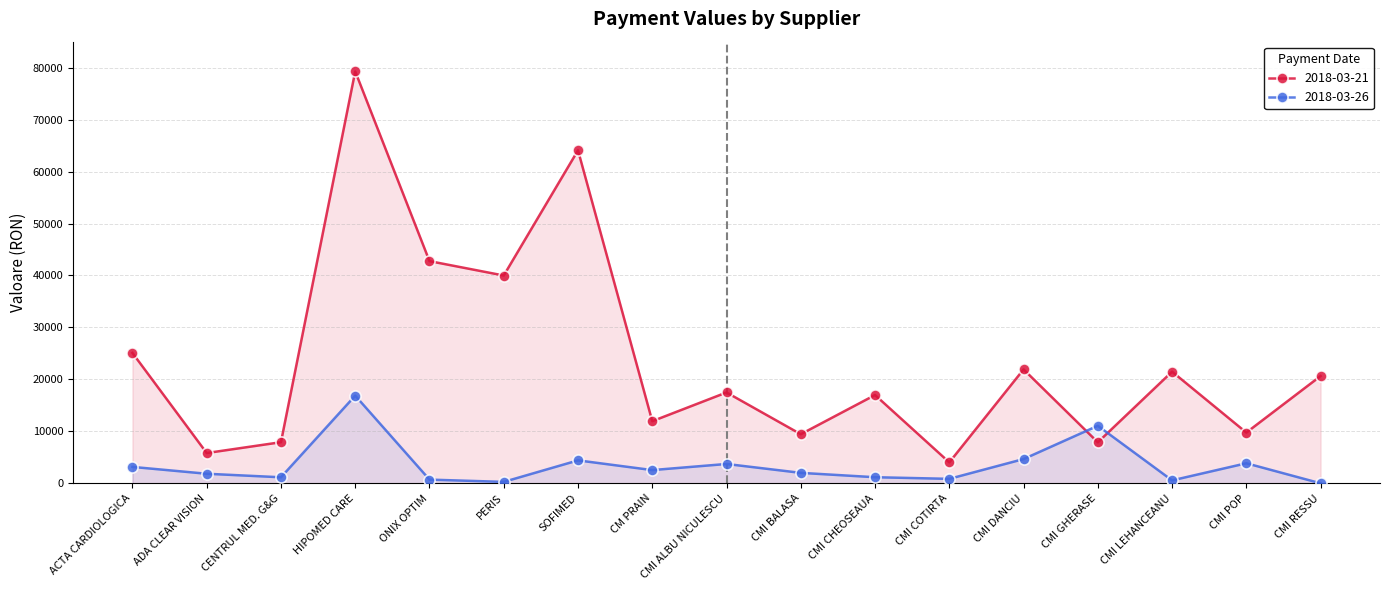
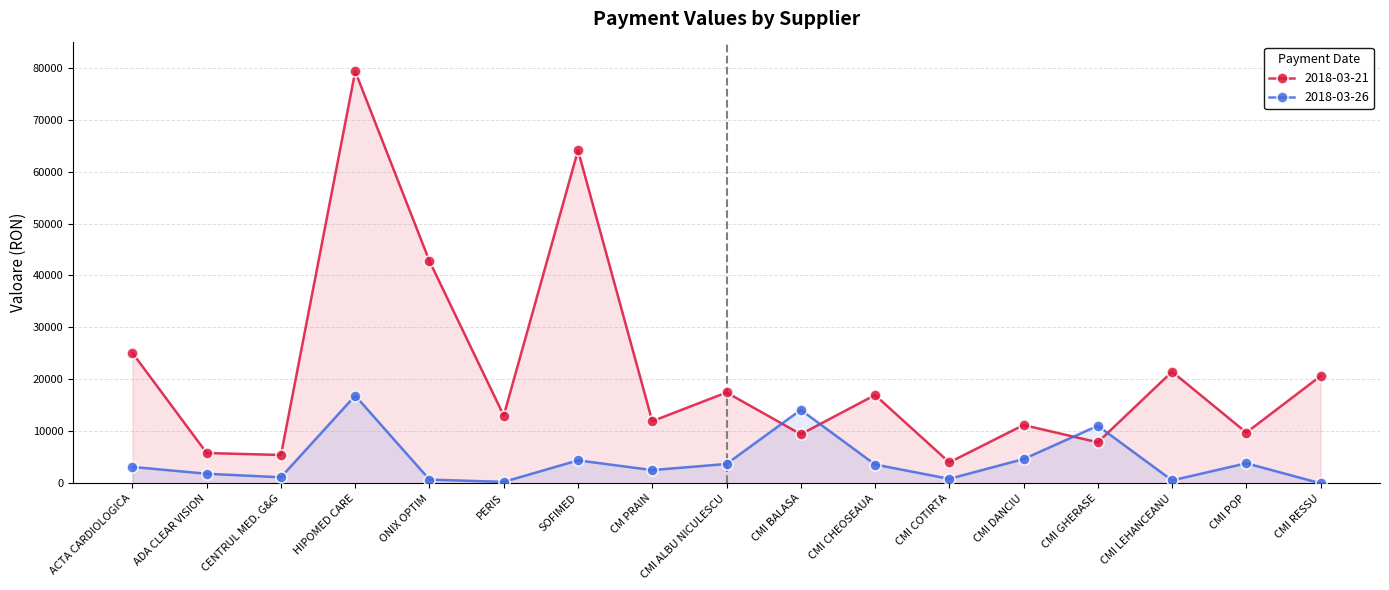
  {
    "2018-03-21": {
      "ACTA CARDIOLOGICA": 25000,
      "ADA CLEAR VISION": 6000,
-     "CENTRUL MED. G&G": 8000,
+     "CENTRUL MED. G&G": 5000,
      "HIPOMED CARE": 79000,
      "ONIX OPTIM": 43000,
-     "PERIS": 40000,
+     "PERIS": 13000,
      "SOFIMED": 64000,
      "CM PRAIN": 12000,
      "CMI ALBU NICULESCU": 17000,
      "CMI BALASA": 9000,
      "CMI CHEOSEAUA": 17000,
      "CMI COTIRTA": 4000,
-     "CMI DANCIU": 22000,
+     "CMI DANCIU": 11000,
      "CMI GHERASE": 8000,
      "CMI LEHANCEANU": 21000,
      "CMI POP": 10000,
      "CMI RESSU": 21000
    },
    "2018-03-26": {
      "ACTA CARDIOLOGICA": 3000,
      "ADA CLEAR VISION": 2000,
      "CENTRUL MED. G&G": 1000,
      "HIPOMED CARE": 17000,
      "ONIX OPTIM": 1000,
      "PERIS": 0,
      "SOFIMED": 4000,
      "CM PRAIN": 3000,
      "CMI ALBU NICULESCU": 4000,
-     "CMI BALASA": 2000,
-     "CMI CHEOSEAUA": 1000,
+     "CMI BALASA": 14000,
+     "CMI CHEOSEAUA": 4000,
      "CMI COTIRTA": 1000,
      "CMI DANCIU": 5000,
      "CMI GHERASE": 11000,
      "CMI LEHANCEANU": 1000,
      "CMI POP": 4000,
      "CMI RESSU": 0
    }
  }
